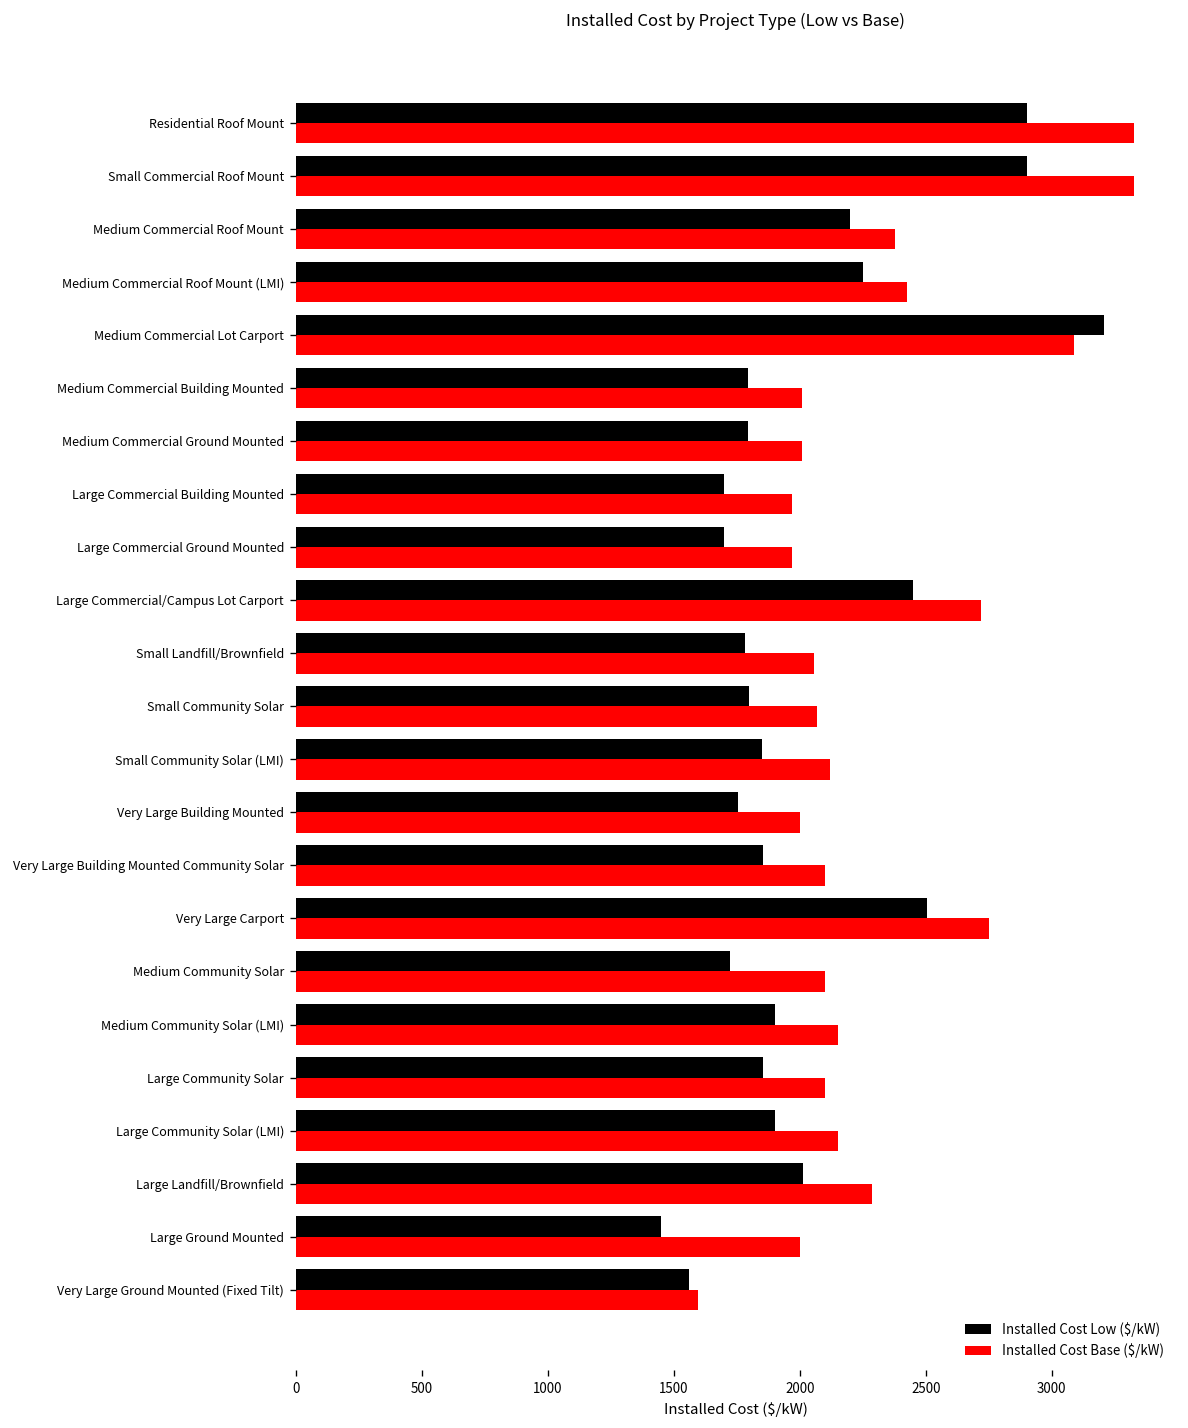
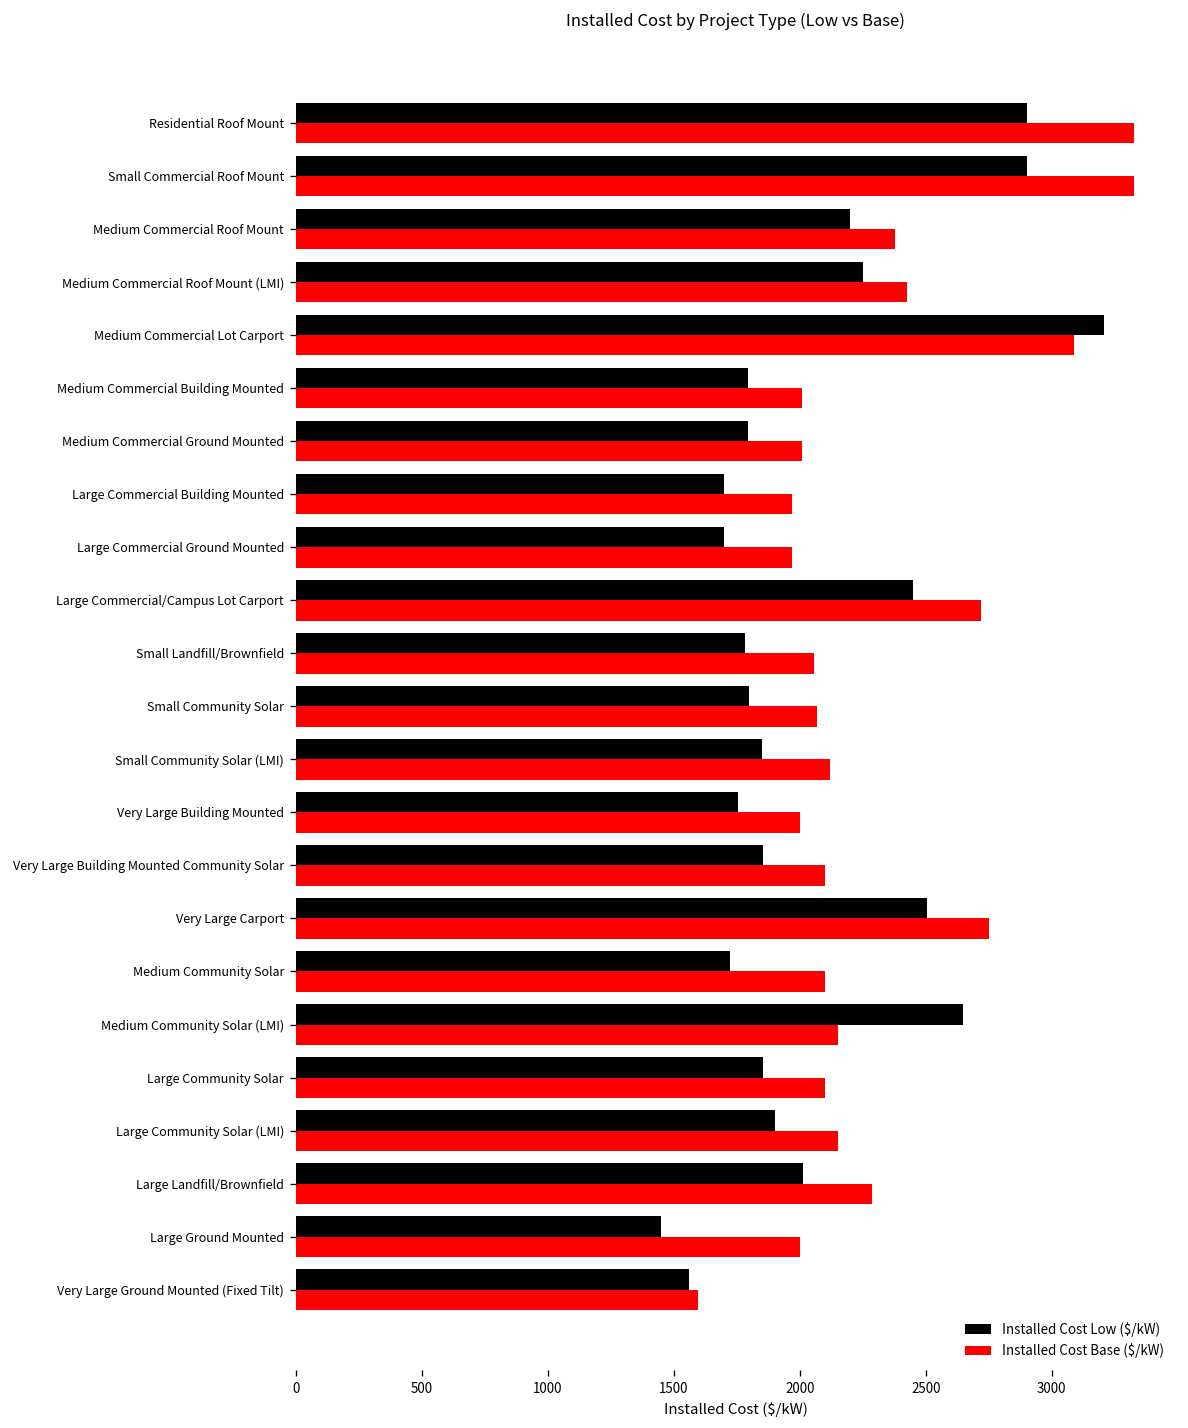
  {
    "Installed Cost Low ($/kW)": {
      "Residential Roof Mount": 2900,
      "Small Commercial Roof Mount": 2900,
      "Medium Commercial Roof Mount": 2200,
      "Medium Commercial Roof Mount (LMI)": 2250,
      "Medium Commercial Lot Carport": 3210,
      "Medium Commercial Building Mounted": 1800,
      "Medium Commercial Ground Mounted": 1800,
      "Large Commercial Building Mounted": 1700,
      "Large Commercial Ground Mounted": 1700,
      "Large Commercial/Campus Lot Carport": 2450,
      "Small Landfill/Brownfield": 1780,
      "Small Community Solar": 1800,
      "Small Community Solar (LMI)": 1850,
      "Very Large Building Mounted": 1750,
      "Very Large Building Mounted Community Solar": 1850,
      "Very Large Carport": 2500,
      "Medium Community Solar": 1720,
-     "Medium Community Solar (LMI)": 1900,
+     "Medium Community Solar (LMI)": 2650,
      "Large Community Solar": 1850,
      "Large Community Solar (LMI)": 1900,
      "Large Landfill/Brownfield": 2010,
      "Large Ground Mounted": 1450,
      "Very Large Ground Mounted (Fixed Tilt)": 1560
    },
    "Installed Cost Base ($/kW)": {
      "Residential Roof Mount": 3330,
      "Small Commercial Roof Mount": 3330,
      "Medium Commercial Roof Mount": 2380,
      "Medium Commercial Roof Mount (LMI)": 2430,
      "Medium Commercial Lot Carport": 3090,
      "Medium Commercial Building Mounted": 2010,
      "Medium Commercial Ground Mounted": 2010,
      "Large Commercial Building Mounted": 1970,
      "Large Commercial Ground Mounted": 1970,
      "Large Commercial/Campus Lot Carport": 2720,
      "Small Landfill/Brownfield": 2060,
      "Small Community Solar": 2070,
      "Small Community Solar (LMI)": 2120,
      "Very Large Building Mounted": 2000,
      "Very Large Building Mounted Community Solar": 2100,
      "Very Large Carport": 2750,
      "Medium Community Solar": 2100,
      "Medium Community Solar (LMI)": 2150,
      "Large Community Solar": 2100,
      "Large Community Solar (LMI)": 2150,
      "Large Landfill/Brownfield": 2290,
      "Large Ground Mounted": 2000,
      "Very Large Ground Mounted (Fixed Tilt)": 1590
    }
  }
